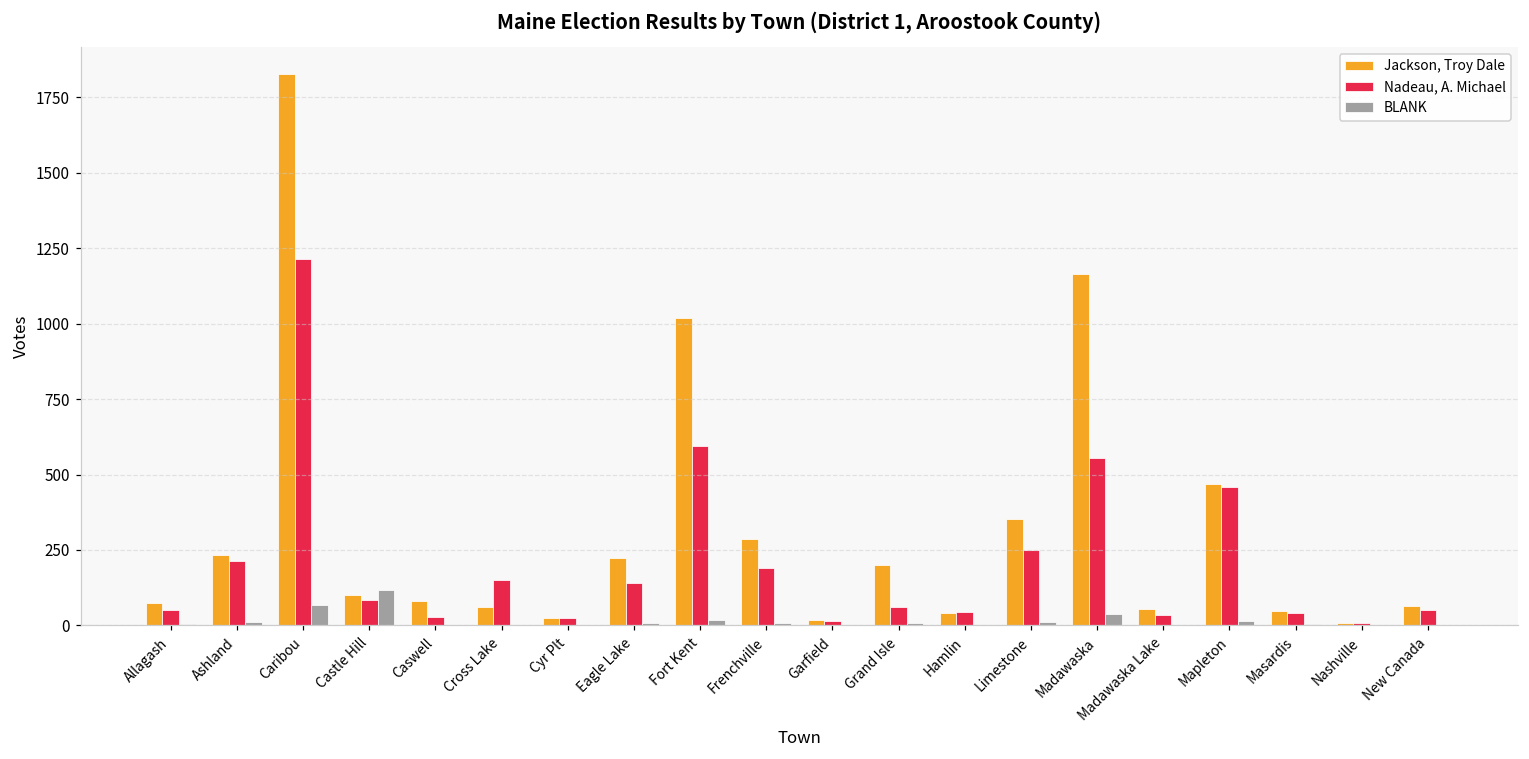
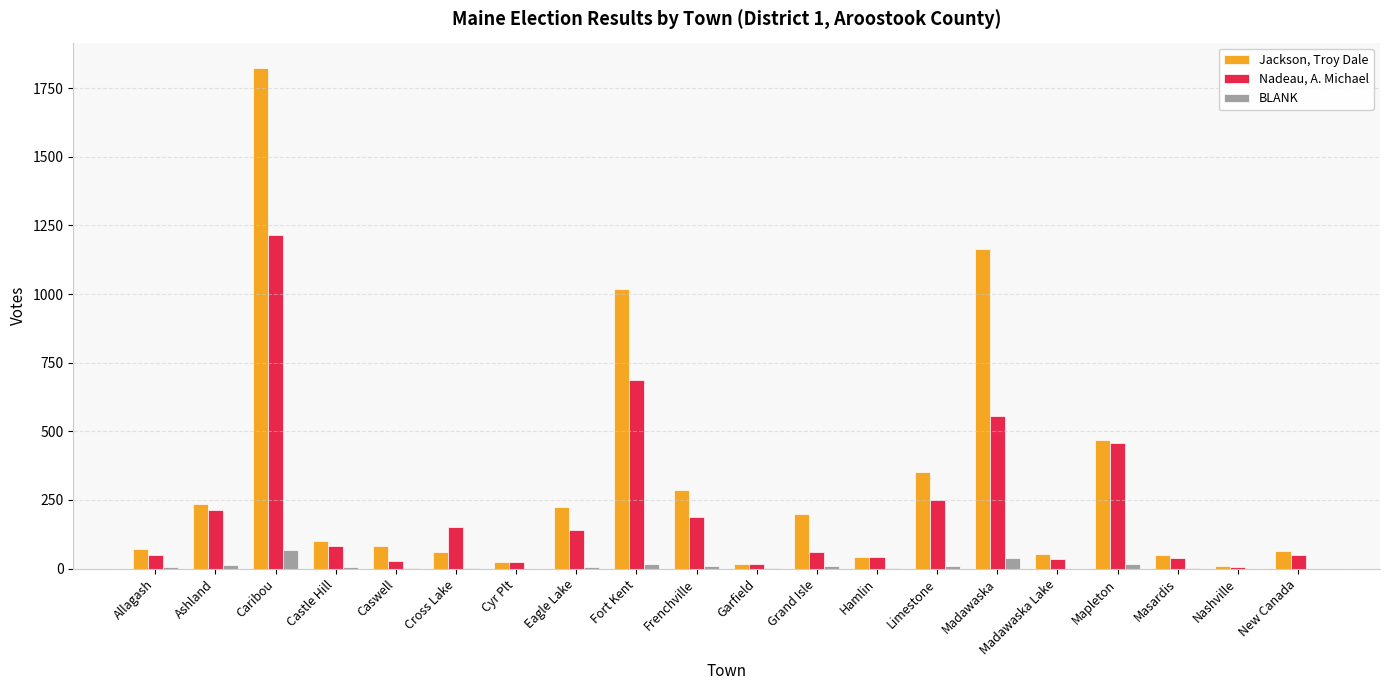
  {
    "Jackson, Troy Dale": {
      "Allagash": 70,
      "Ashland": 240,
      "Caribou": 1830,
      "Castle Hill": 100,
      "Caswell": 80,
      "Cross Lake": 60,
      "Cyr Plt": 30,
      "Eagle Lake": 230,
      "Fort Kent": 1020,
      "Frenchville": 290,
      "Garfield": 20,
      "Grand Isle": 200,
      "Hamlin": 40,
      "Limestone": 350,
      "Madawaska": 1170,
      "Madawaska Lake": 50,
      "Mapleton": 470,
      "Masardis": 50,
      "New Canada": 70
    },
    "Nadeau, A. Michael": {
      "Allagash": 50,
      "Ashland": 210,
      "Caribou": 1210,
      "Castle Hill": 80,
      "Caswell": 30,
      "Cross Lake": 150,
      "Cyr Plt": 20,
      "Eagle Lake": 140,
-     "Fort Kent": 600,
+     "Fort Kent": 690,
      "Frenchville": 190,
      "Garfield": 20,
      "Grand Isle": 60,
      "Hamlin": 40,
      "Limestone": 250,
      "Madawaska": 560,
      "Madawaska Lake": 30,
      "Mapleton": 460,
      "Masardis": 40,
      "New Canada": 50
    },
    "BLANK": {
      "Ashland": 10,
      "Caribou": 70,
-     "Castle Hill": 120,
+     "Castle Hill": 10,
      "Cyr Plt": 0,
      "Fort Kent": 20,
      "Limestone": 10,
      "Madawaska": 40,
      "Madawaska Lake": 0,
      "Mapleton": 20,
      "Nashville": 0,
      "New Canada": 0
    }
  }
